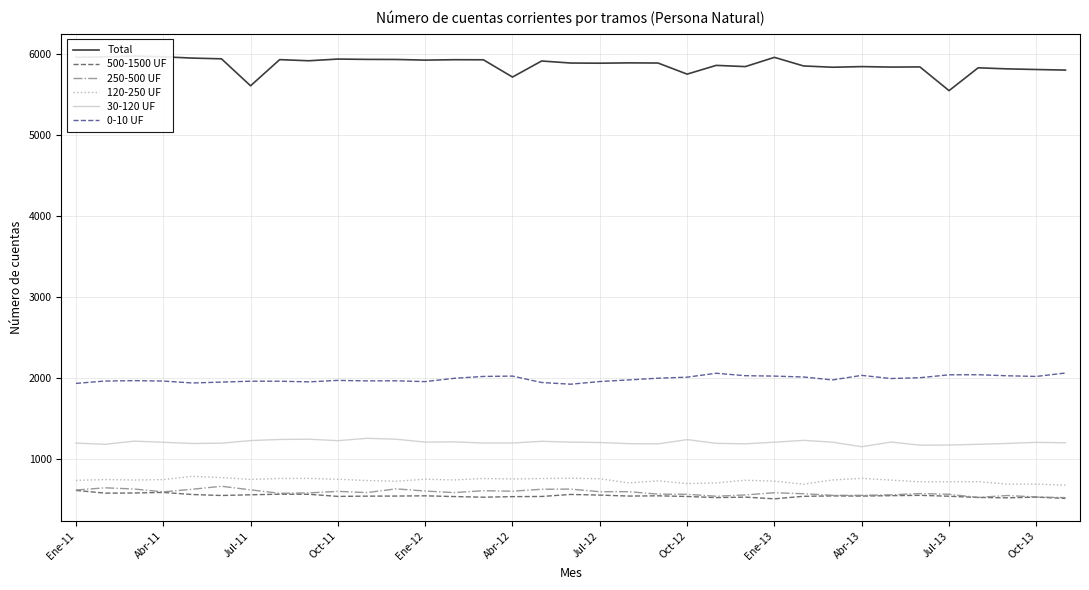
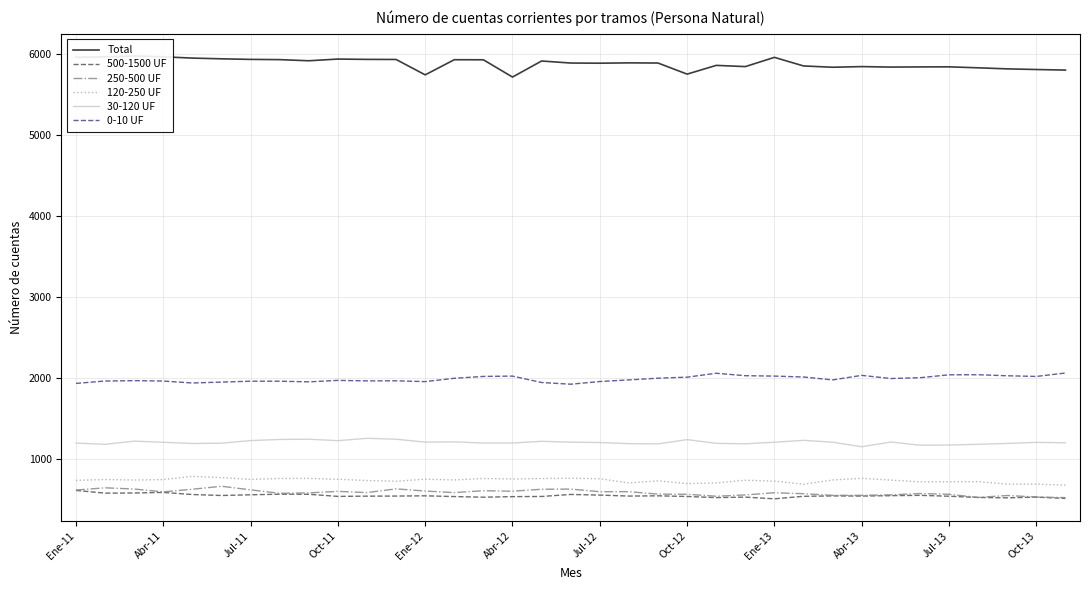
  {
    "Total": {
-     "Jul-11": 5600,
+     "Jul-11": 5900,
      "Oct-11": 5900,
-     "Ene-12": 5900,
+     "Ene-12": 5700,
      "Abr-12": 5700,
      "Jul-12": 5900,
      "Oct-12": 5800,
      "Ene-13": 6000,
      "Abr-13": 5800,
-     "Jul-13": 5500,
+     "Jul-13": 5800,
      "Oct-13": 5800
    }
  }
